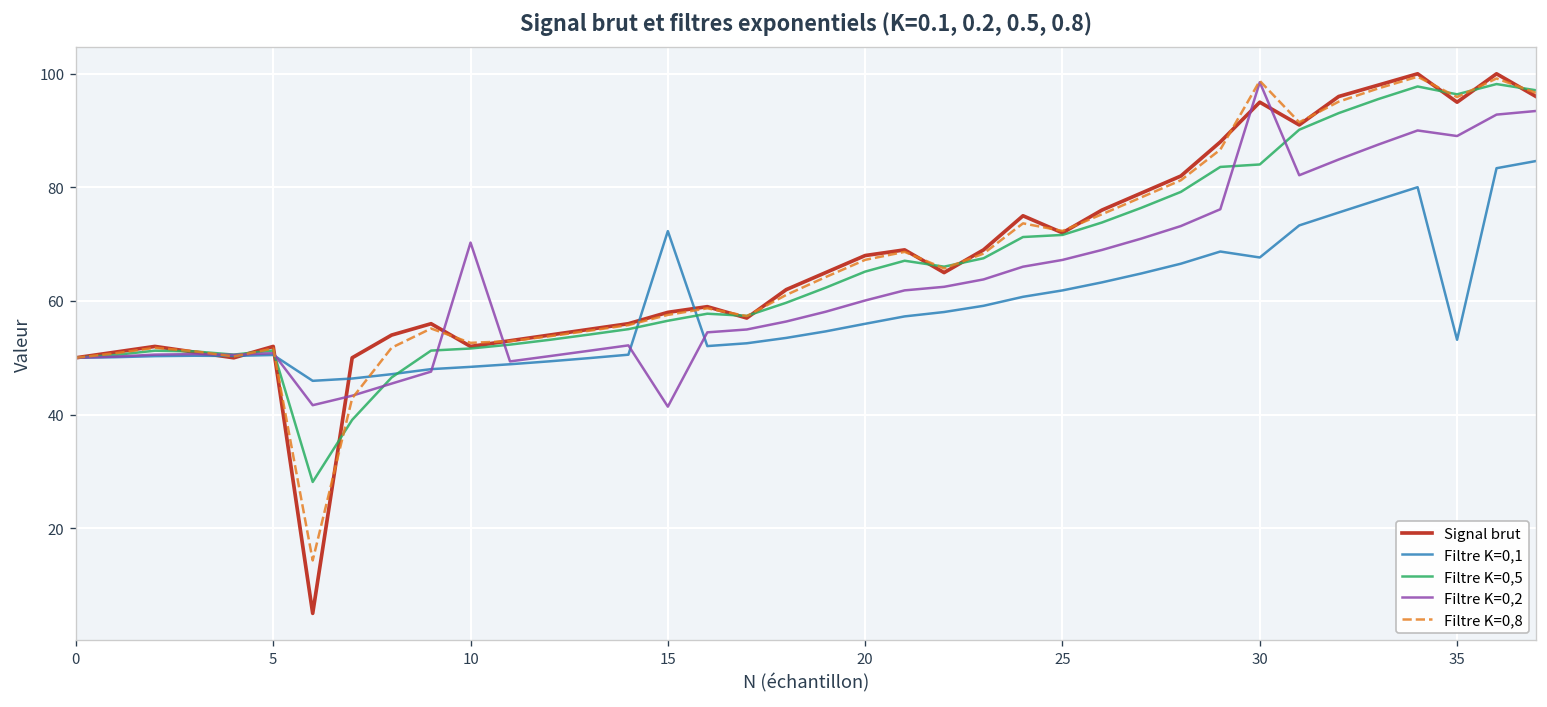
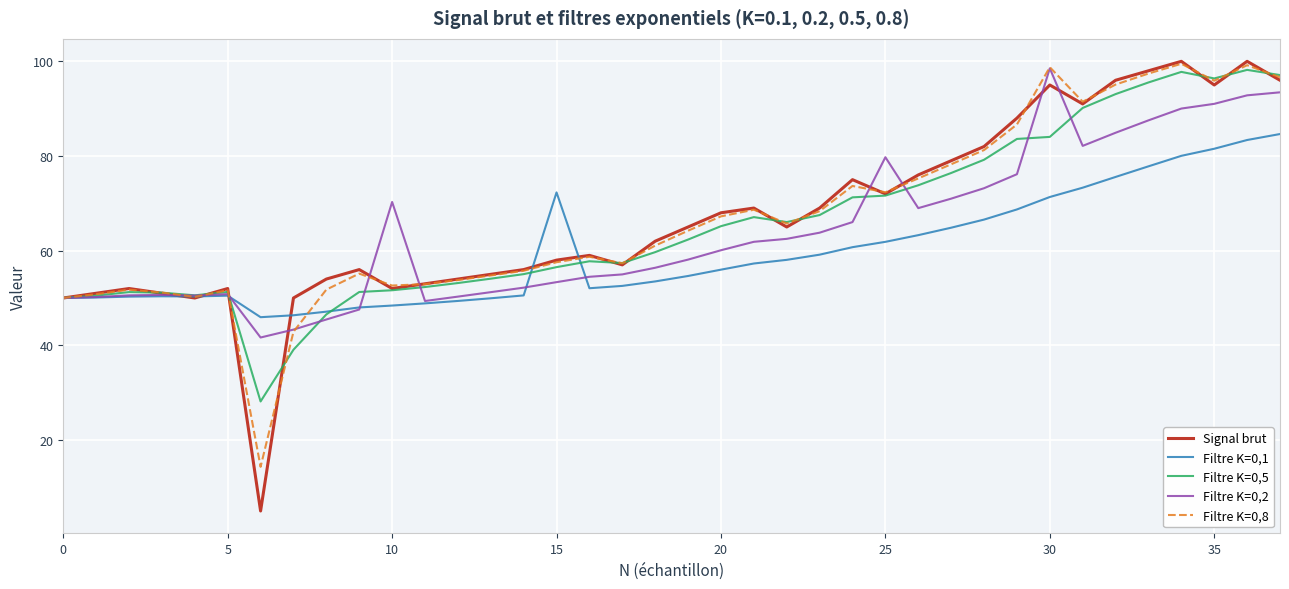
  {
    "Signal brut": {
      "20": 68,
      "30": 95,
      "35": 95
    },
    "Filtre K=0,1": {
      "10": 48,
      "15": 72,
      "20": 56,
      "25": 62,
-     "30": 68,
-     "35": 53
+     "30": 71,
+     "35": 82
    },
    "Filtre K=0,5": {
      "15": 57,
      "20": 65,
      "30": 84
    },
    "Filtre K=0,2": {
      "10": 70,
-     "15": 41,
+     "15": 53,
      "20": 60,
-     "25": 67,
-     "35": 89
+     "25": 80,
+     "35": 91
    },
    "Filtre K=0,8": {
      "10": 53,
      "20": 67
    }
  }
